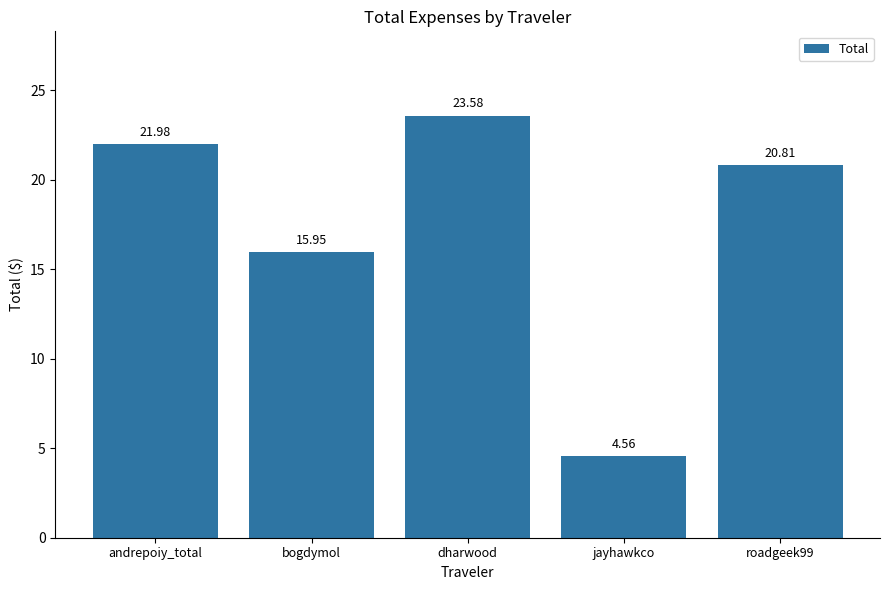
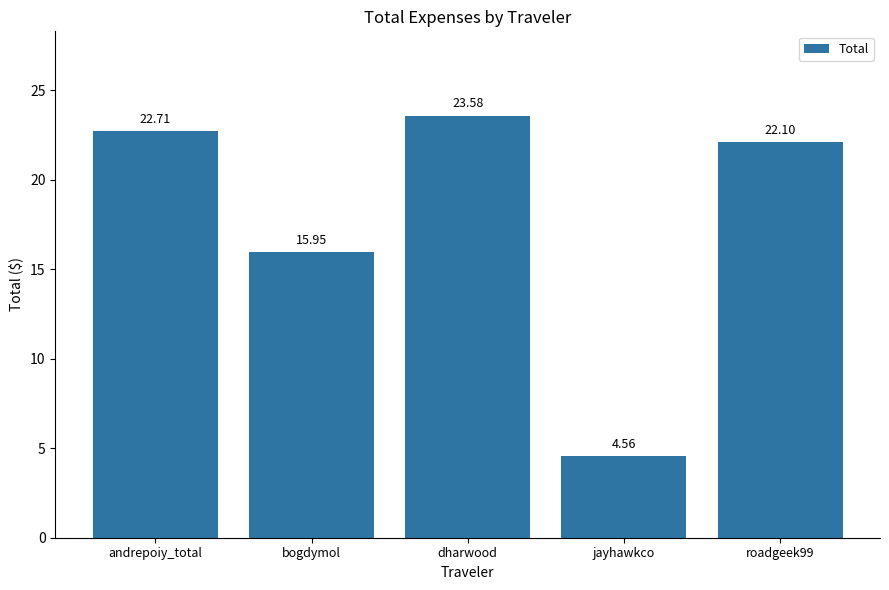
  {
-   "andrepoiy_total": 21.98,
+   "andrepoiy_total": 22.71,
    "bogdymol": 15.95,
    "dharwood": 23.58,
    "jayhawkco": 4.56,
-   "roadgeek99": 20.81
+   "roadgeek99": 22.10
  }
